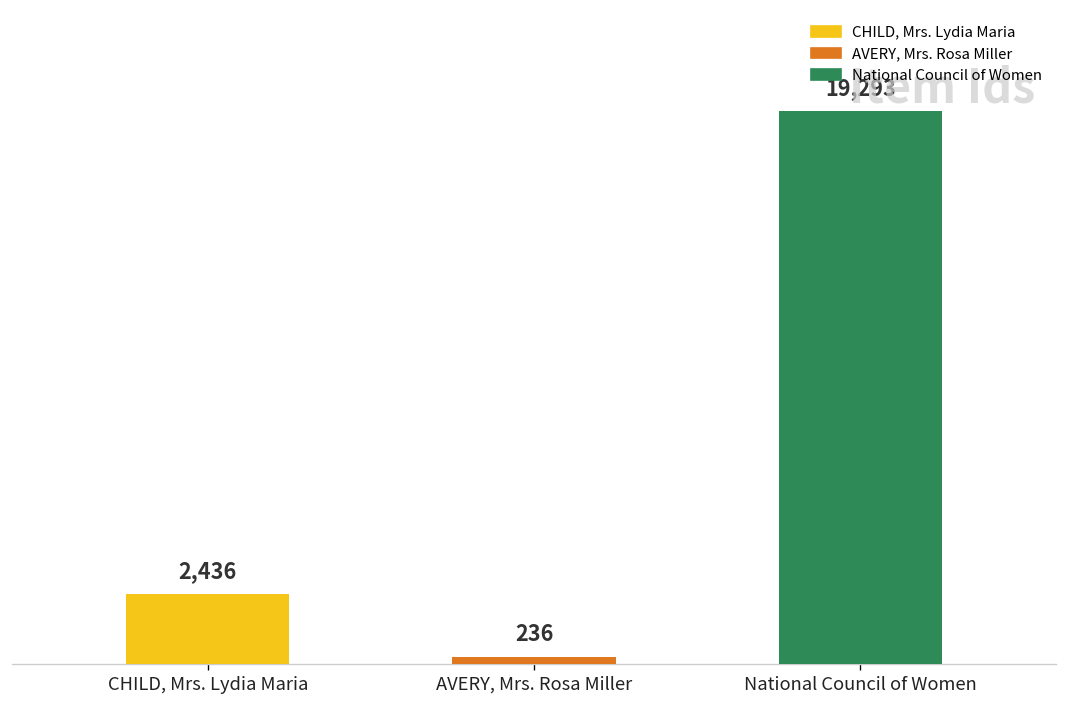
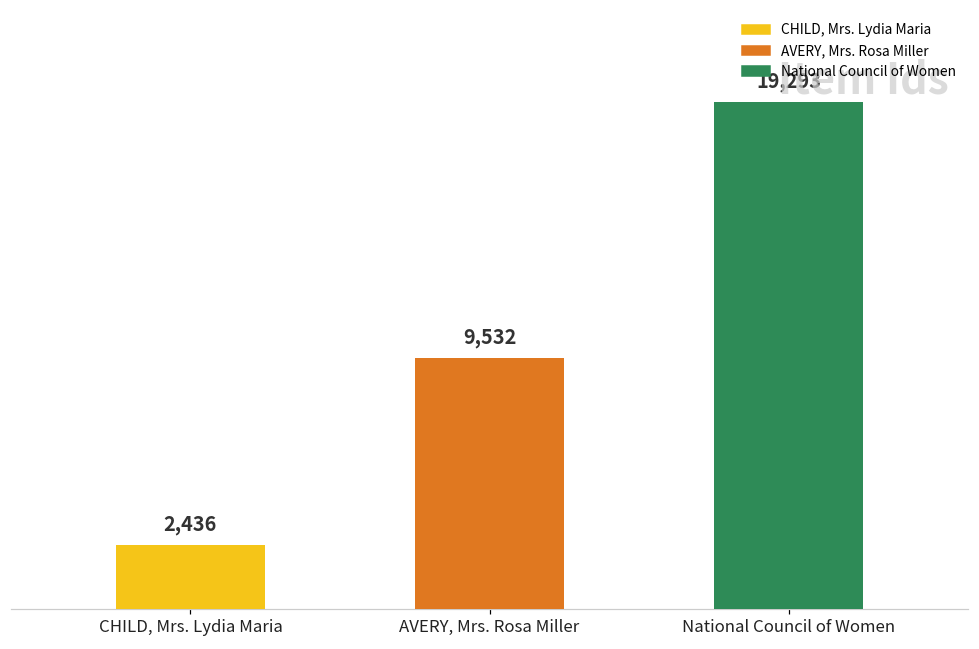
  {
    "CHILD, Mrs. Lydia Maria": "2,436",
-   "AVERY, Mrs. Rosa Miller": "236"
+   "AVERY, Mrs. Rosa Miller": "9,532"
  }
